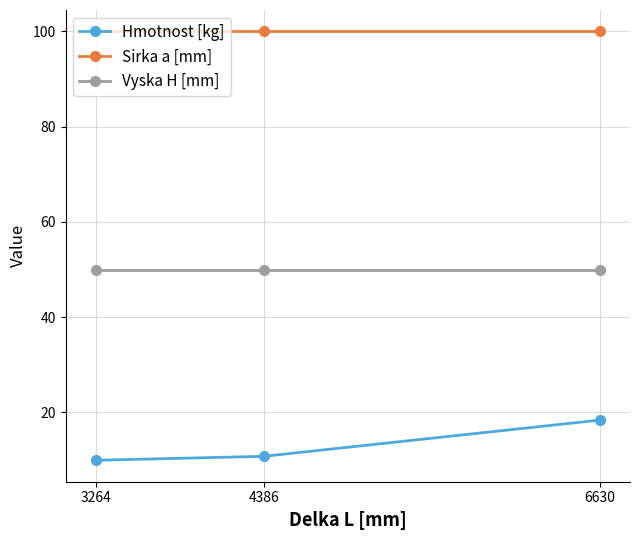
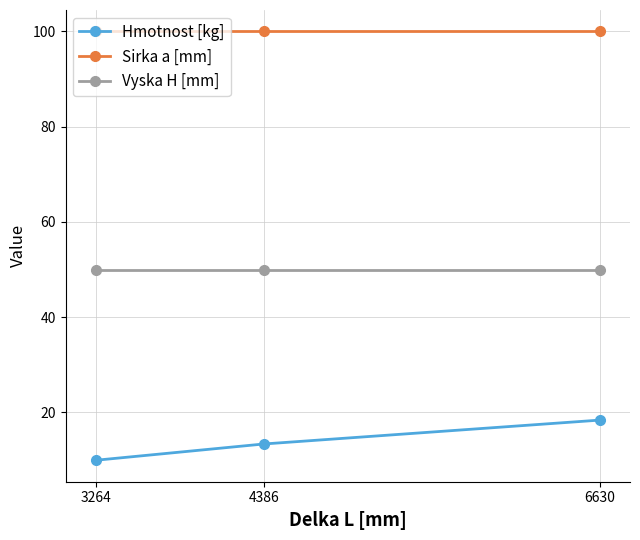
  {
    "Hmotnost [kg]": {
      "3264": 10,
-     "4386": 11,
+     "4386": 13,
      "6630": 18
    },
    "Sirka a [mm]": {
      "4386": 100,
      "6630": 100
    },
    "Vyska H [mm]": {
      "3264": 50,
      "4386": 50,
      "6630": 50
    }
  }
